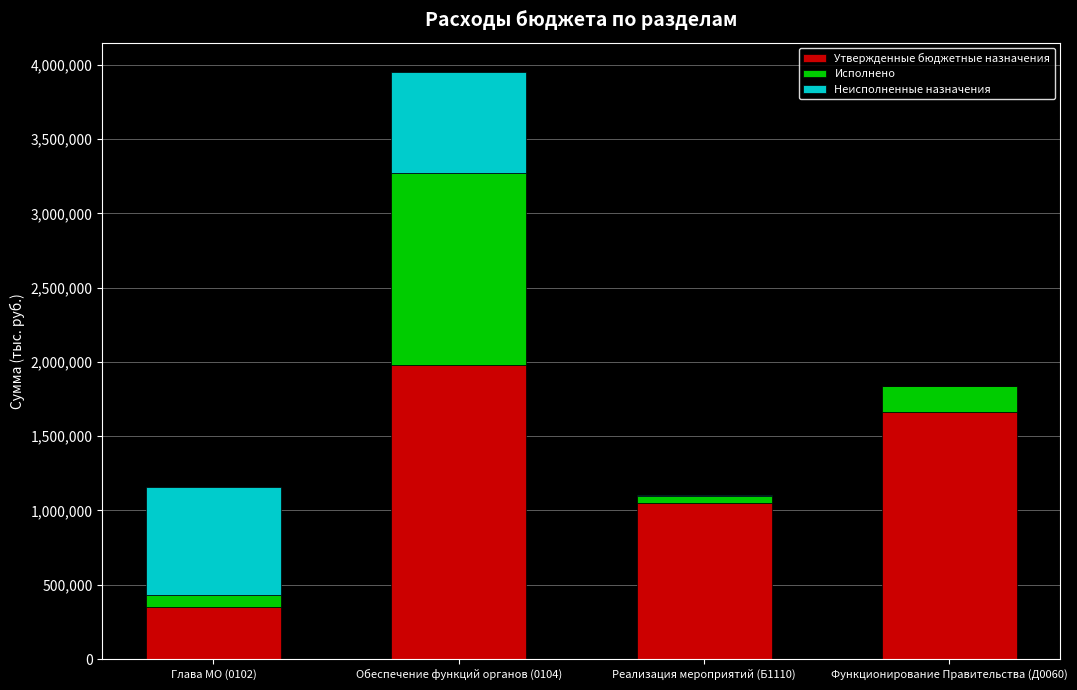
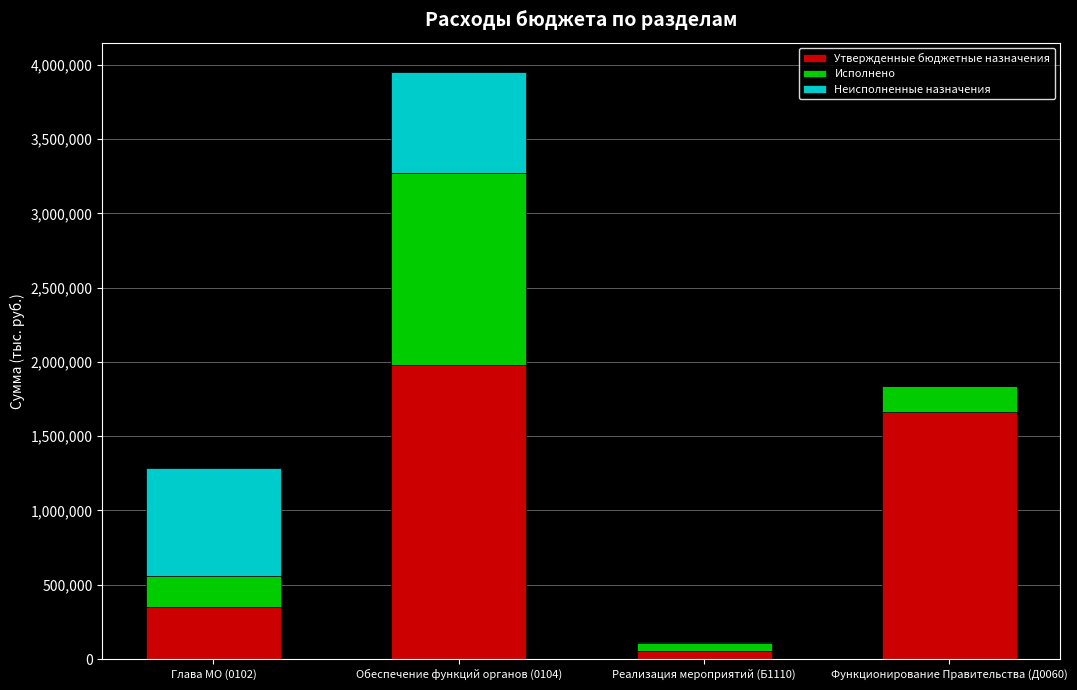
  {
    "Утвержденные бюджетные назначения": {
      "Глава МО (0102)": "350,000",
      "Обеспечение функций органов (0104)": "1,980,000",
-     "Реализация мероприятий (Б1110)": "1,050,000",
+     "Реализация мероприятий (Б1110)": "60,000",
      "Функционирование Правительства (Д0060)": "1,660,000"
    },
    "Исполнено": {
-     "Глава МО (0102)": "80,000",
+     "Глава МО (0102)": "210,000",
      "Обеспечение функций органов (0104)": "1,300,000",
      "Реализация мероприятий (Б1110)": "50,000",
      "Функционирование Правительства (Д0060)": "180,000"
    },
    "Неисполненные назначения": {
      "Глава МО (0102)": "730,000",
      "Обеспечение функций органов (0104)": "680,000",
      "Функционирование Правительства (Д0060)": "0"
    }
  }
